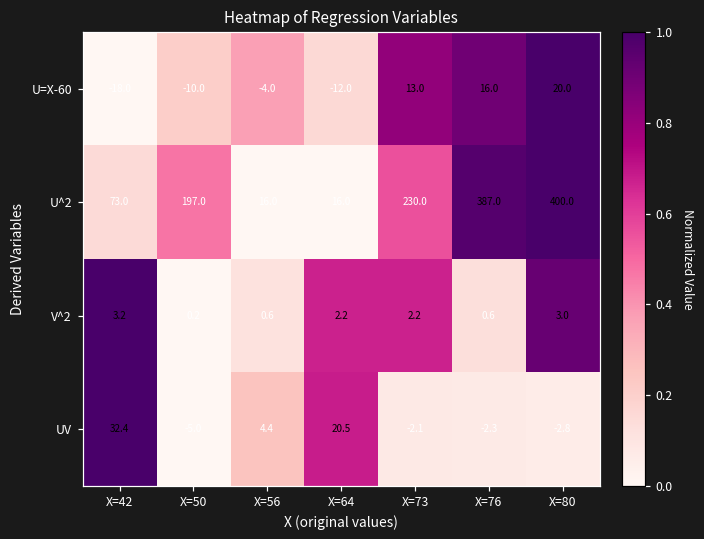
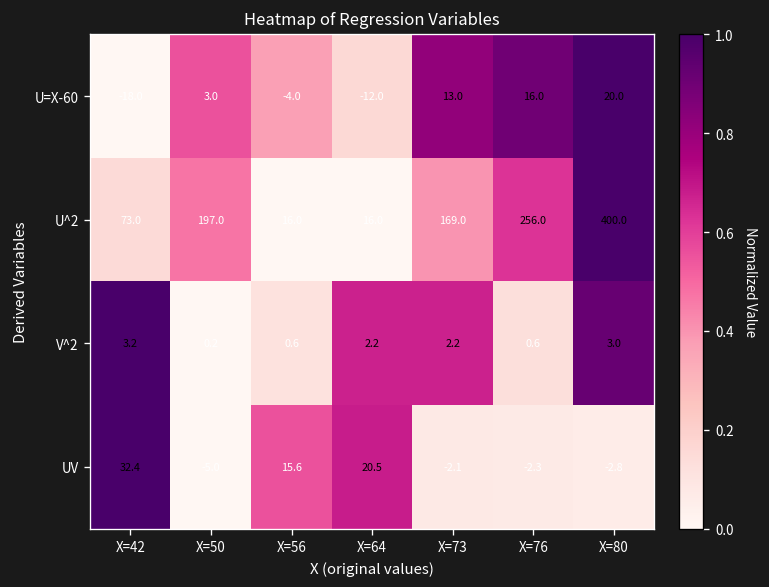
  {
    "U=X-60": {
-     "X=50": -10.0,
+     "X=50": 3.0,
      "X=56": -4.0,
      "X=73": 13.0,
      "X=76": 16.0,
      "X=80": 20.0
    },
    "U^2": {
      "X=50": 197.0,
-     "X=73": 230.0,
-     "X=76": 387.0,
+     "X=73": 169.0,
+     "X=76": 256.0,
      "X=80": 400.0
    },
    "V^2": {
      "X=42": 3.2,
      "X=64": 2.2,
      "X=73": 2.2,
      "X=80": 3.0
    },
    "UV": {
      "X=42": 32.4,
-     "X=56": 4.4,
+     "X=56": 15.6,
      "X=64": 20.5
    }
  }
